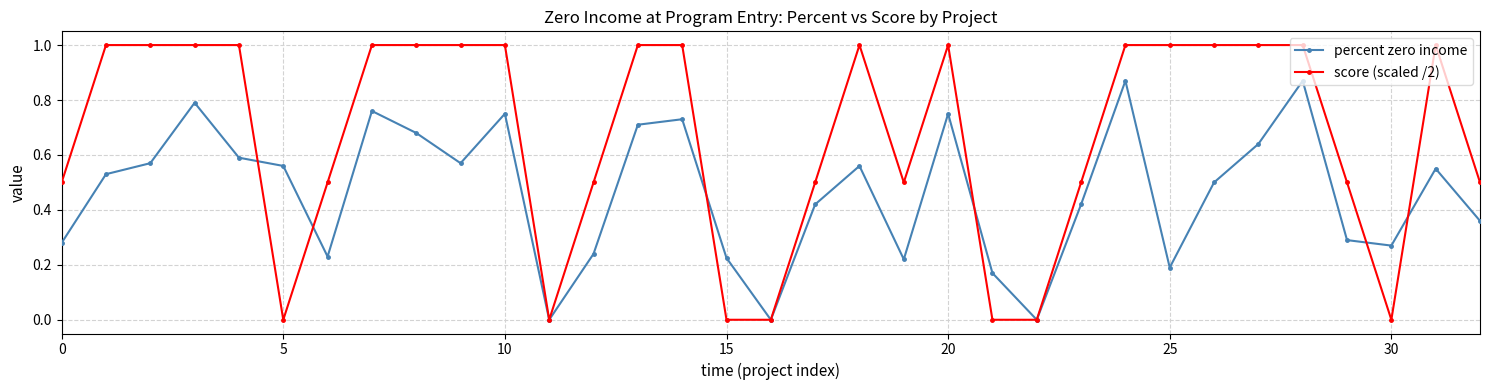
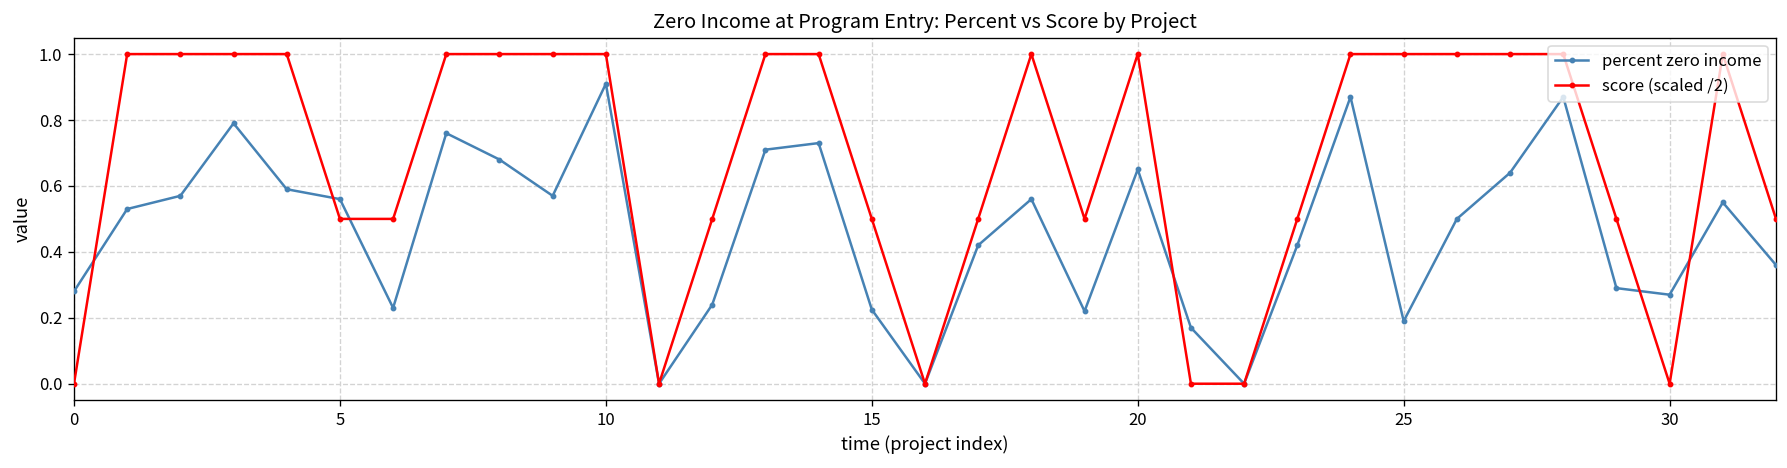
  {
    "percent zero income": {
      "0": 0.28,
      "5": 0.56,
-     "10": 0.75,
+     "10": 0.91,
      "15": 0.23,
-     "20": 0.75,
+     "20": 0.65,
      "25": 0.19,
      "30": 0.27
    },
    "score (scaled /2)": {
-     "0": 0.50,
-     "5": 0.00,
+     "0": 0.00,
+     "5": 0.50,
      "10": 1.00,
-     "15": 0.00,
+     "15": 0.50,
      "20": 1.00,
      "25": 1.00,
      "30": 0.00
    }
  }
